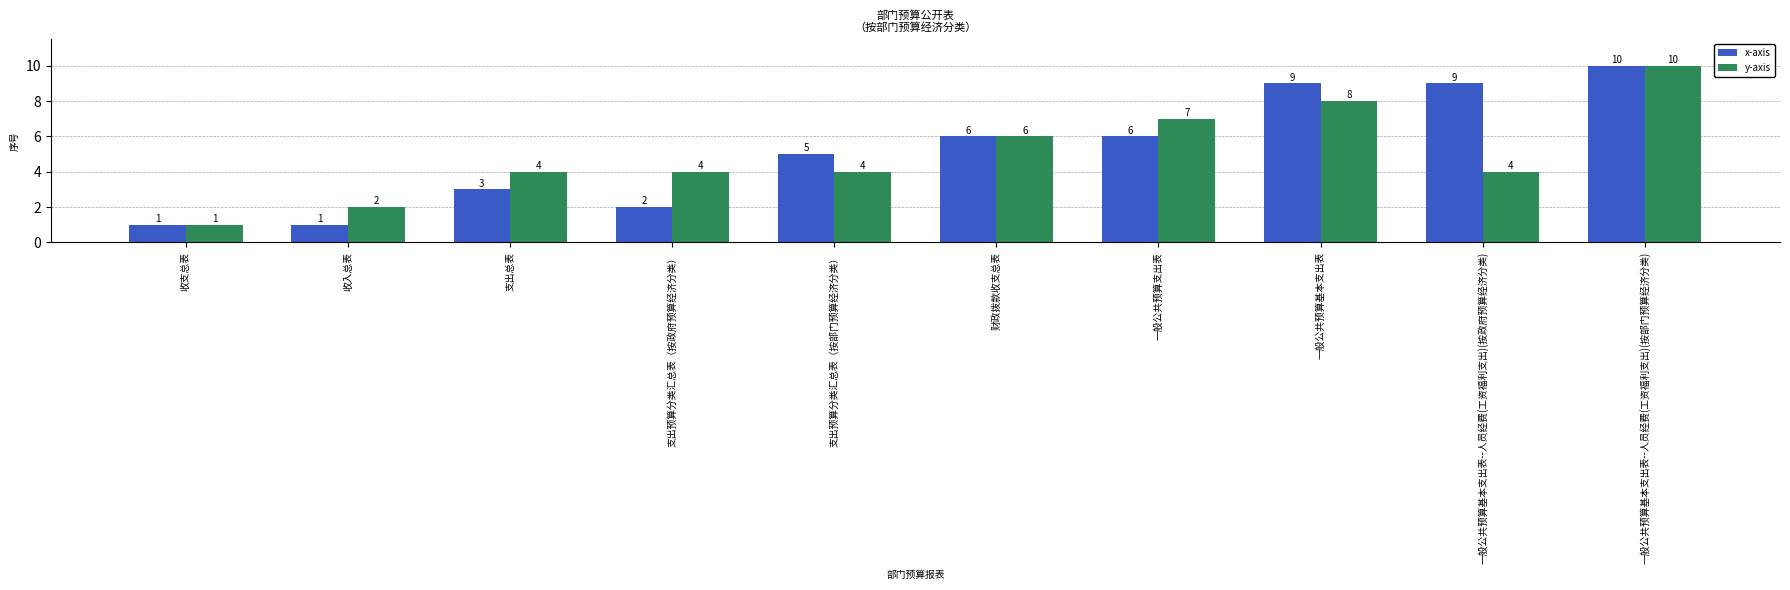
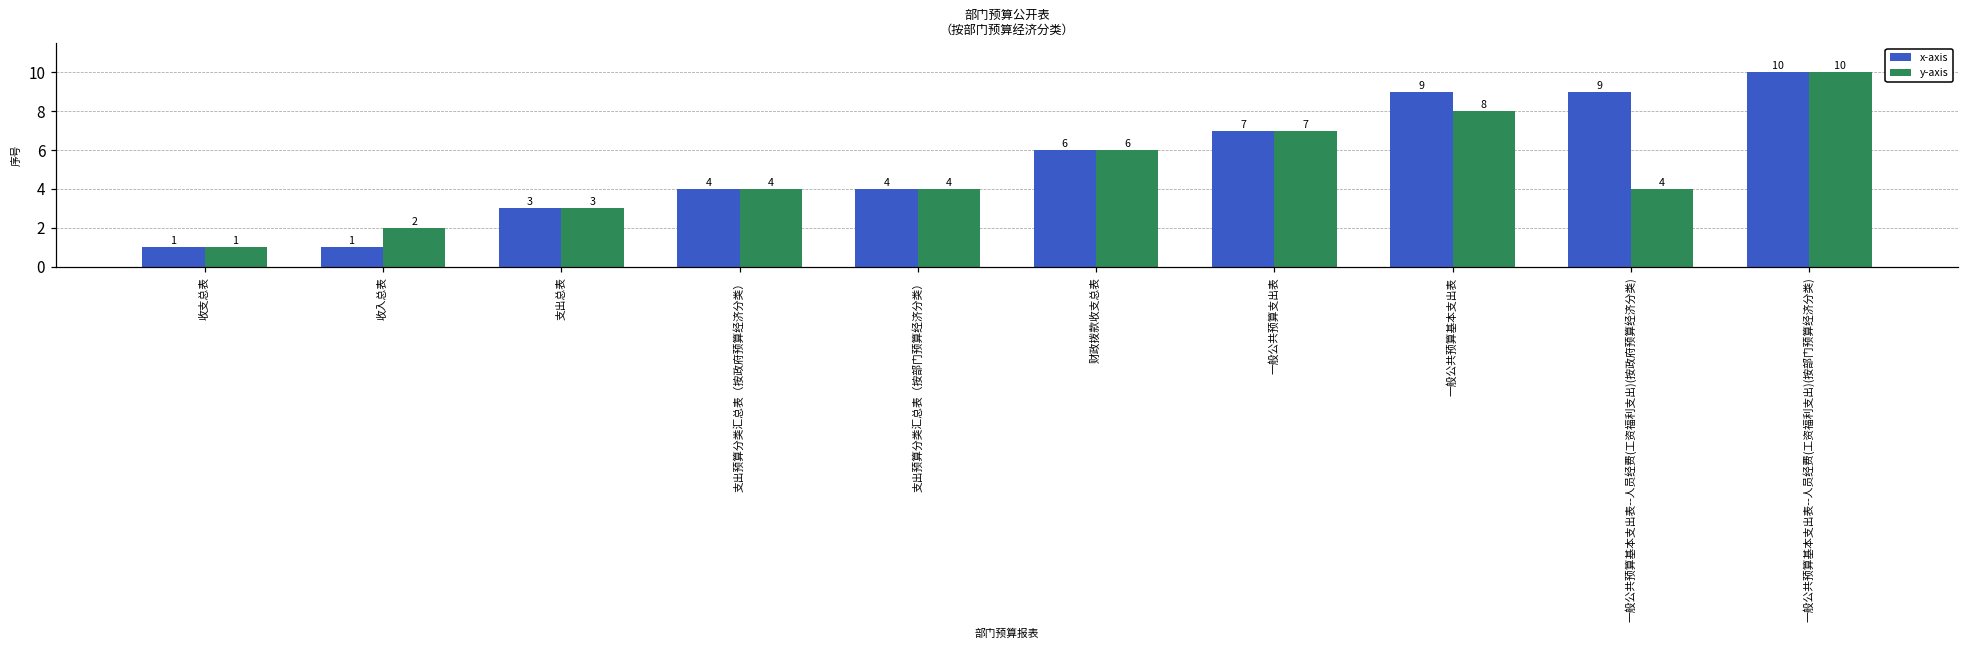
  {
    "x-axis": {
      "收支总表": 1,
      "收入总表": 1,
      "支出总表": 3,
-     "支出预算分类汇总表（按政府预算经济分类）": 2,
-     "支出预算分类汇总表（按部门预算经济分类）": 5,
+     "支出预算分类汇总表（按政府预算经济分类）": 4,
+     "支出预算分类汇总表（按部门预算经济分类）": 4,
      "财政拨款收支总表": 6,
-     "一般公共预算支出表": 6,
+     "一般公共预算支出表": 7,
      "一般公共预算基本支出表": 9,
      "一般公共预算基本支出表--人员经费(工资福利支出)(按政府预算经济分类)": 9,
      "一般公共预算基本支出表--人员经费(工资福利支出)(按部门预算经济分类)": 10
    },
    "y-axis": {
      "收支总表": 1,
      "收入总表": 2,
-     "支出总表": 4,
+     "支出总表": 3,
      "支出预算分类汇总表（按政府预算经济分类）": 4,
      "支出预算分类汇总表（按部门预算经济分类）": 4,
      "财政拨款收支总表": 6,
      "一般公共预算支出表": 7,
      "一般公共预算基本支出表": 8,
      "一般公共预算基本支出表--人员经费(工资福利支出)(按政府预算经济分类)": 4,
      "一般公共预算基本支出表--人员经费(工资福利支出)(按部门预算经济分类)": 10
    }
  }
